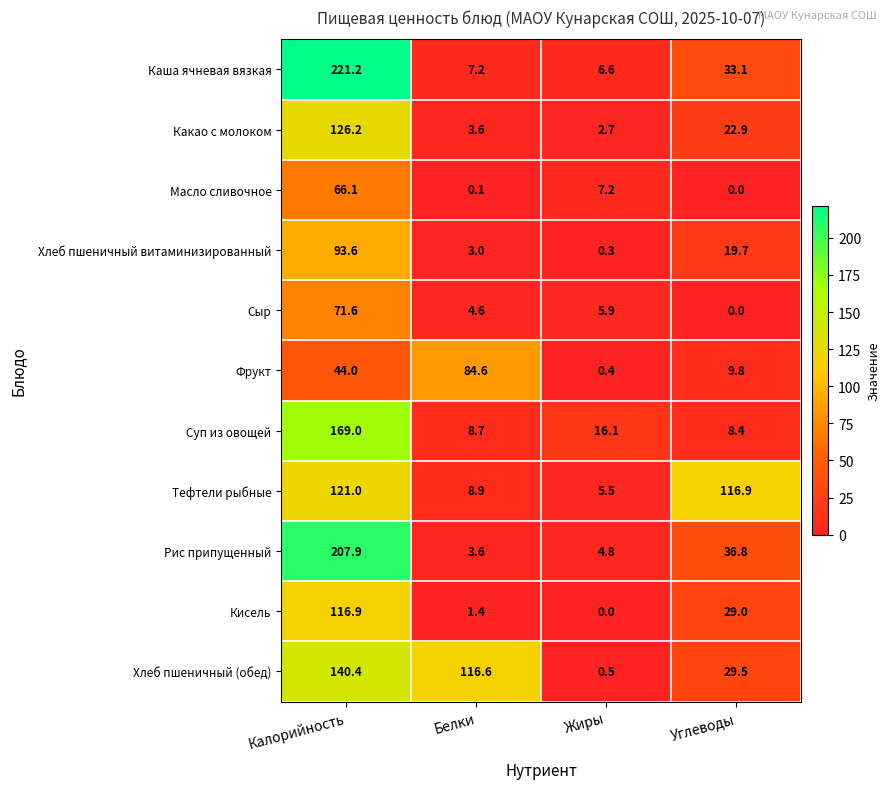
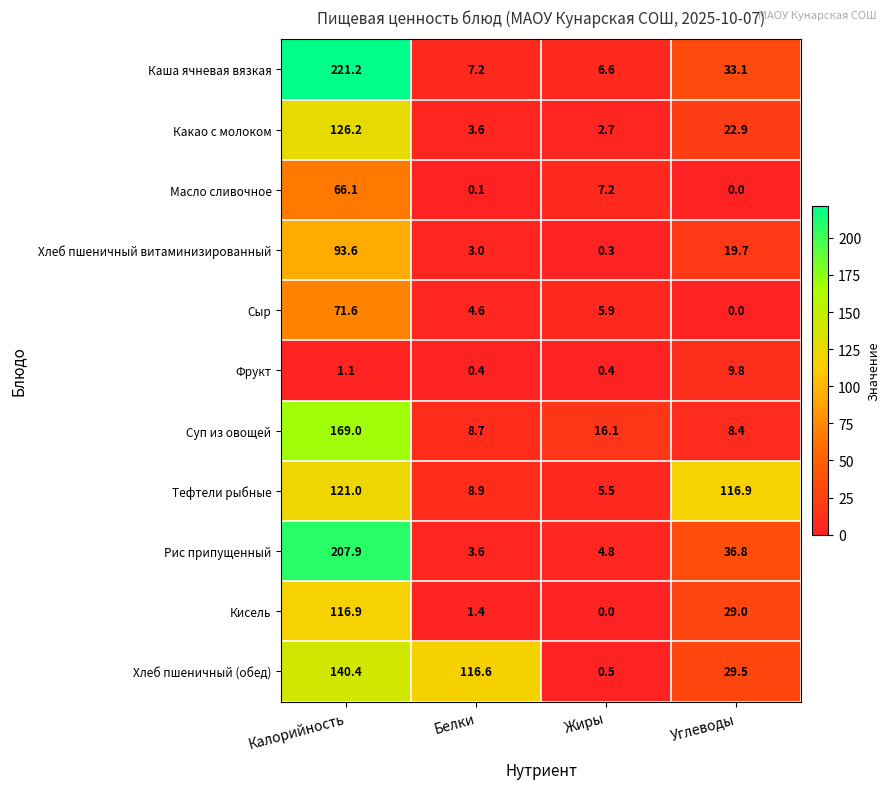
  {
    "Каша ячневая вязкая": {
      "Калорийность": 221.2,
      "Белки": 7.2,
      "Жиры": 6.6,
      "Углеводы": 33.1
    },
    "Какао с молоком": {
      "Калорийность": 126.2,
      "Белки": 3.6,
      "Жиры": 2.7,
      "Углеводы": 22.9
    },
    "Масло сливочное": {
      "Калорийность": 66.1,
      "Белки": 0.1,
      "Жиры": 7.2,
      "Углеводы": 0.0
    },
    "Хлеб пшеничный витаминизированный": {
      "Калорийность": 93.6,
      "Белки": 3.0,
      "Жиры": 0.3,
      "Углеводы": 19.7
    },
    "Сыр": {
      "Калорийность": 71.6,
      "Белки": 4.6,
      "Жиры": 5.9,
      "Углеводы": 0.0
    },
    "Фрукт": {
-     "Калорийность": 44.0,
-     "Белки": 84.6,
+     "Калорийность": 1.1,
+     "Белки": 0.4,
      "Жиры": 0.4,
      "Углеводы": 9.8
    },
    "Суп из овощей": {
      "Калорийность": 169.0,
      "Белки": 8.7,
      "Жиры": 16.1,
      "Углеводы": 8.4
    },
    "Тефтели рыбные": {
      "Калорийность": 121.0,
      "Белки": 8.9,
      "Жиры": 5.5,
      "Углеводы": 116.9
    },
    "Рис припущенный": {
      "Калорийность": 207.9,
      "Белки": 3.6,
      "Жиры": 4.8,
      "Углеводы": 36.8
    },
    "Кисель": {
      "Калорийность": 116.9,
      "Белки": 1.4,
      "Жиры": 0.0,
      "Углеводы": 29.0
    },
    "Хлеб пшеничный (обед)": {
      "Калорийность": 140.4,
      "Белки": 116.6,
      "Жиры": 0.5,
      "Углеводы": 29.5
    }
  }
